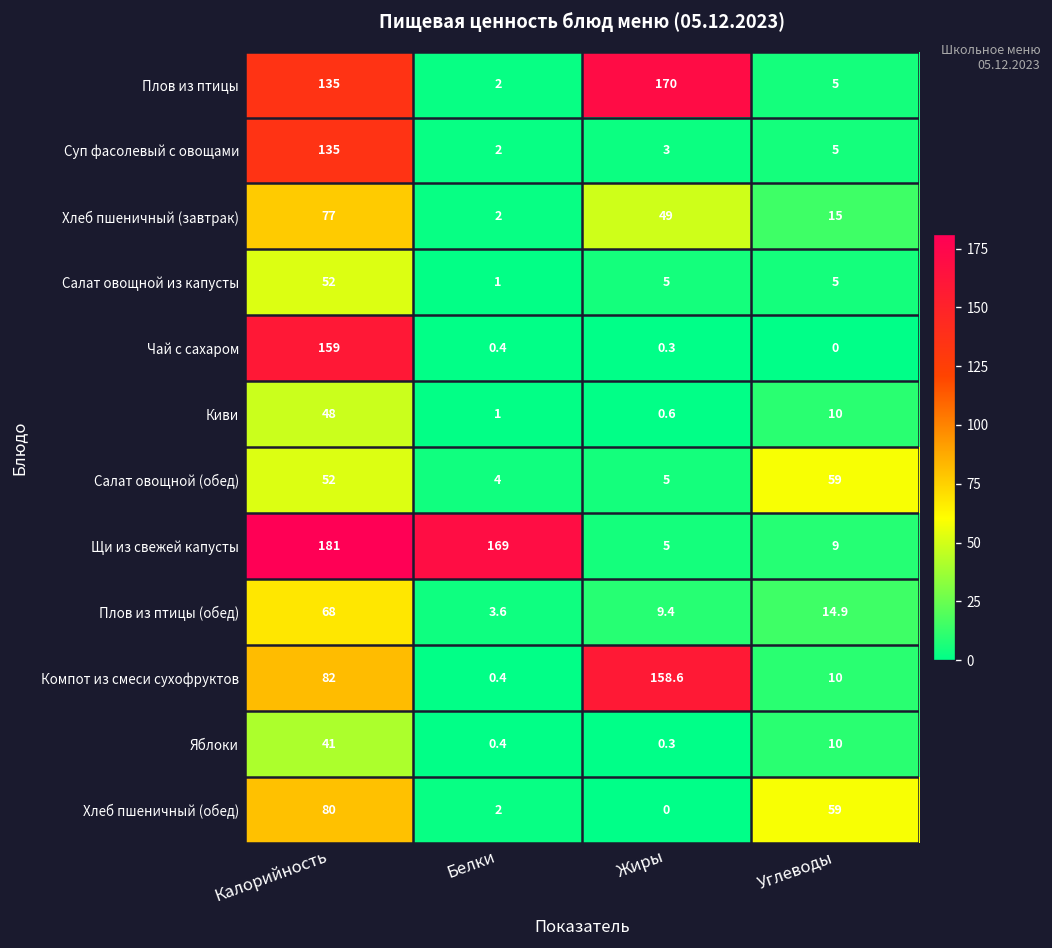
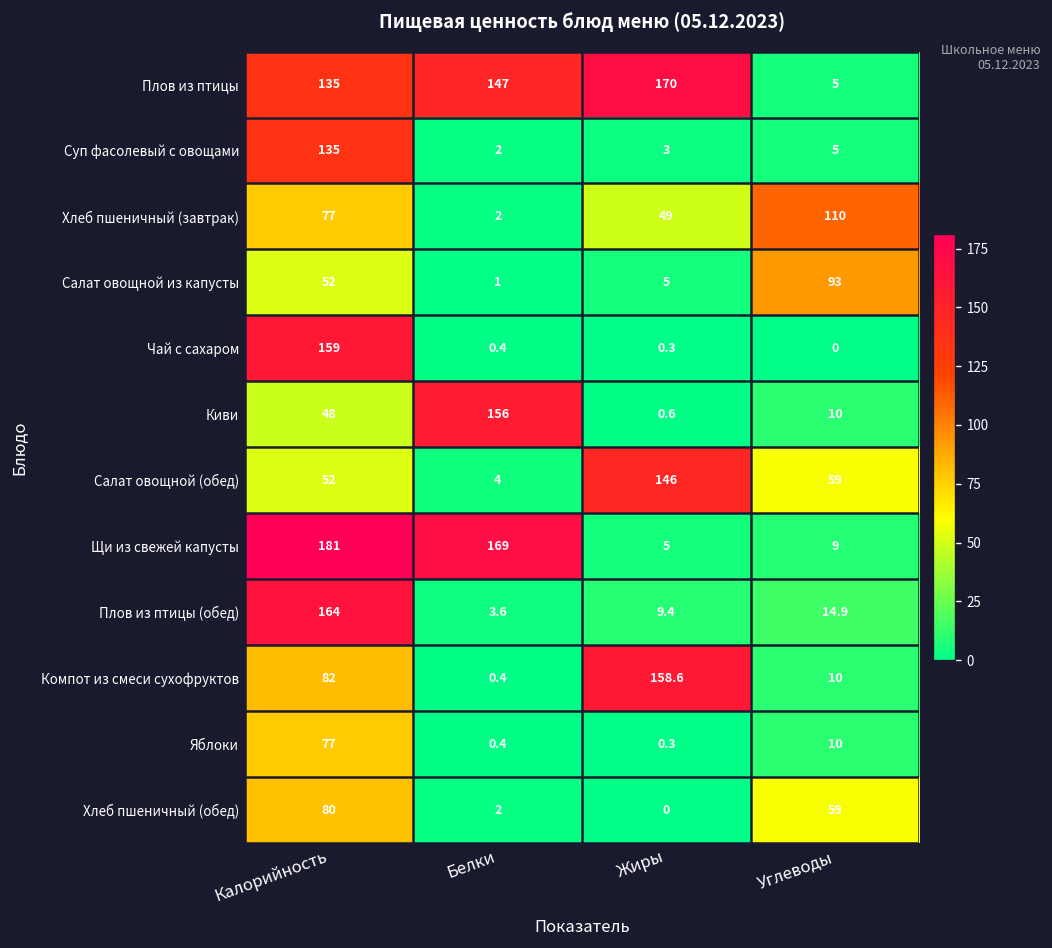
  {
    "Плов из птицы": {
      "Калорийность": 135,
-     "Белки": 2,
+     "Белки": 147,
      "Жиры": 170,
      "Углеводы": 5
    },
    "Суп фасолевый с овощами": {
      "Калорийность": 135,
      "Белки": 2,
      "Жиры": 3,
      "Углеводы": 5
    },
    "Хлеб пшеничный (завтрак)": {
      "Калорийность": 77,
      "Белки": 2,
      "Жиры": 49,
-     "Углеводы": 15
+     "Углеводы": 110
    },
    "Салат овощной из капусты": {
      "Калорийность": 52,
      "Белки": 1,
      "Жиры": 5,
-     "Углеводы": 5
+     "Углеводы": 93
    },
    "Чай с сахаром": {
      "Калорийность": 159,
      "Белки": 0.4,
      "Жиры": 0.3,
      "Углеводы": 0
    },
    "Киви": {
      "Калорийность": 48,
-     "Белки": 1,
+     "Белки": 156,
      "Жиры": 0.6,
      "Углеводы": 10
    },
    "Салат овощной (обед)": {
      "Калорийность": 52,
      "Белки": 4,
-     "Жиры": 5,
+     "Жиры": 146,
      "Углеводы": 59
    },
    "Щи из свежей капусты": {
      "Калорийность": 181,
      "Белки": 169,
      "Жиры": 5,
      "Углеводы": 9
    },
    "Плов из птицы (обед)": {
-     "Калорийность": 68,
+     "Калорийность": 164,
      "Белки": 3.6,
      "Жиры": 9.4,
      "Углеводы": 14.9
    },
    "Компот из смеси сухофруктов": {
      "Калорийность": 82,
      "Белки": 0.4,
      "Жиры": 158.6,
      "Углеводы": 10
    },
    "Яблоки": {
-     "Калорийность": 41,
+     "Калорийность": 77,
      "Белки": 0.4,
      "Жиры": 0.3,
      "Углеводы": 10
    },
    "Хлеб пшеничный (обед)": {
      "Калорийность": 80,
      "Белки": 2,
      "Жиры": 0,
      "Углеводы": 59
    }
  }
